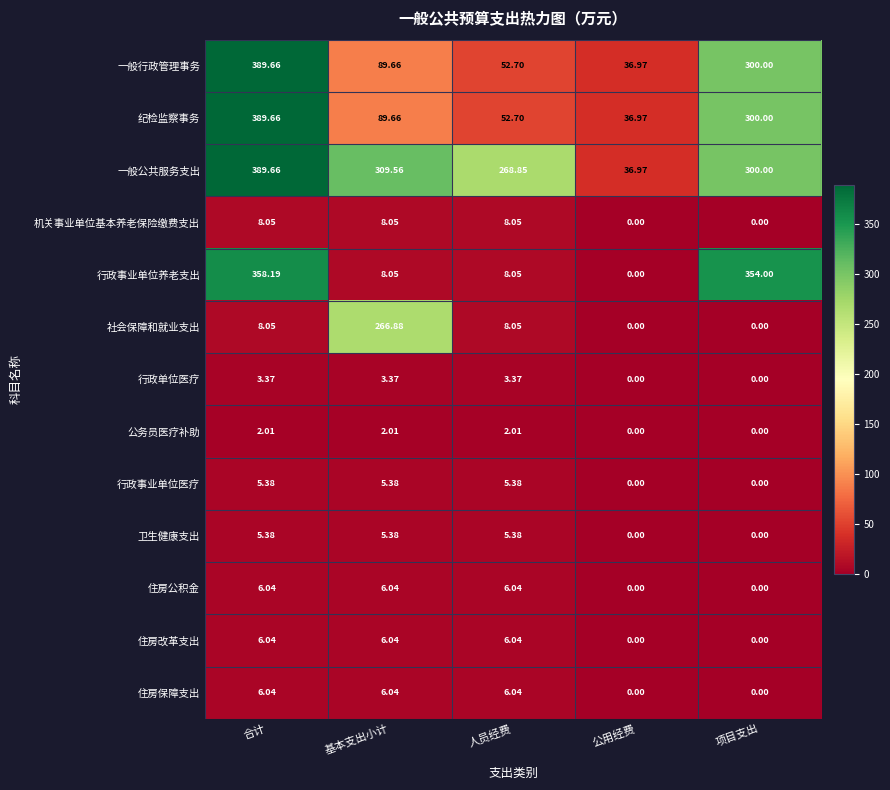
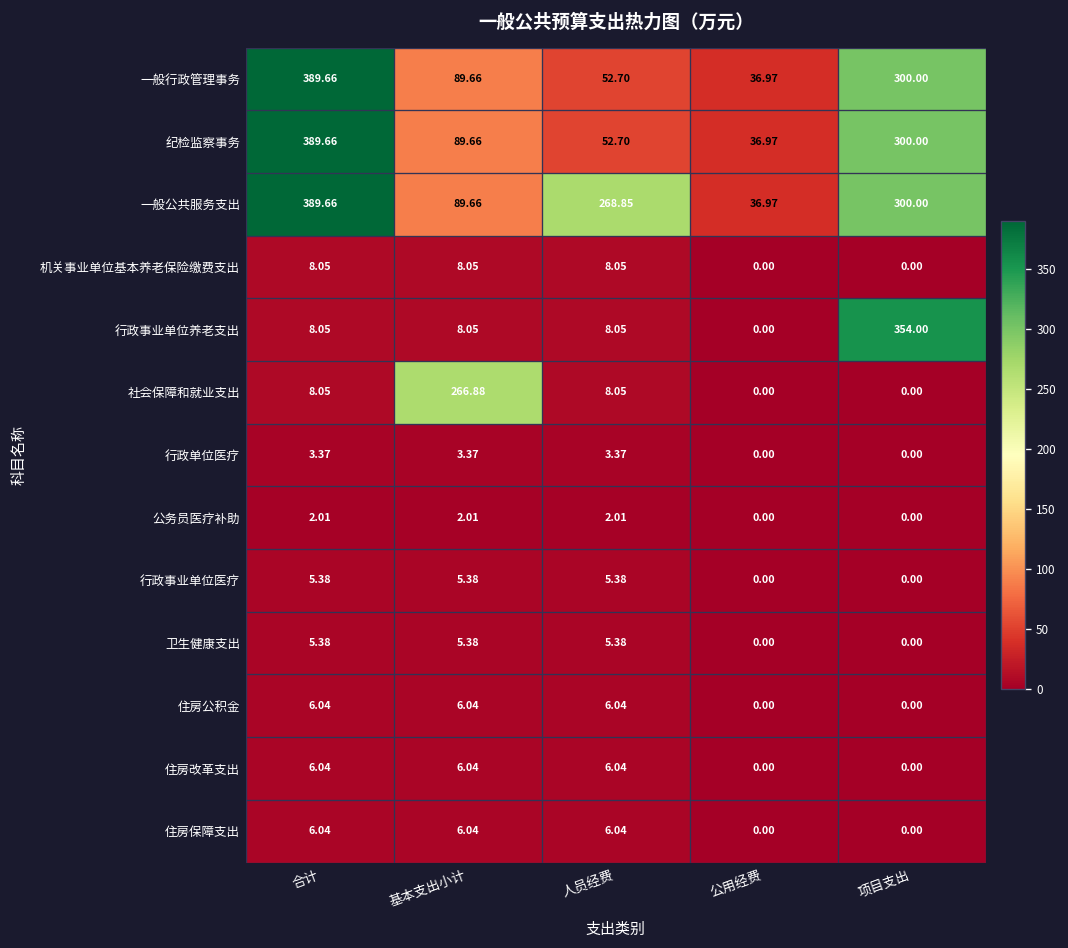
  {
    "一般行政管理事务": {
      "合计": 389.66,
      "基本支出小计": 89.66,
      "人员经费": 52.70,
      "公用经费": 36.97,
      "项目支出": 300.00
    },
    "纪检监察事务": {
      "合计": 389.66,
      "基本支出小计": 89.66,
      "人员经费": 52.70,
      "公用经费": 36.97,
      "项目支出": 300.00
    },
    "一般公共服务支出": {
      "合计": 389.66,
-     "基本支出小计": 309.56,
+     "基本支出小计": 89.66,
      "人员经费": 268.85,
      "公用经费": 36.97,
      "项目支出": 300.00
    },
    "机关事业单位基本养老保险缴费支出": {
      "合计": 8.05,
      "基本支出小计": 8.05,
      "人员经费": 8.05,
      "公用经费": 0.00,
      "项目支出": 0.00
    },
    "行政事业单位养老支出": {
-     "合计": 358.19,
+     "合计": 8.05,
      "基本支出小计": 8.05,
      "人员经费": 8.05,
      "公用经费": 0.00,
      "项目支出": 354.00
    },
    "社会保障和就业支出": {
      "合计": 8.05,
      "基本支出小计": 266.88,
      "人员经费": 8.05,
      "公用经费": 0.00,
      "项目支出": 0.00
    },
    "行政单位医疗": {
      "合计": 3.37,
      "基本支出小计": 3.37,
      "人员经费": 3.37,
      "公用经费": 0.00,
      "项目支出": 0.00
    },
    "公务员医疗补助": {
      "合计": 2.01,
      "基本支出小计": 2.01,
      "人员经费": 2.01,
      "公用经费": 0.00,
      "项目支出": 0.00
    },
    "行政事业单位医疗": {
      "合计": 5.38,
      "基本支出小计": 5.38,
      "人员经费": 5.38,
      "公用经费": 0.00,
      "项目支出": 0.00
    },
    "卫生健康支出": {
      "合计": 5.38,
      "基本支出小计": 5.38,
      "人员经费": 5.38,
      "公用经费": 0.00,
      "项目支出": 0.00
    },
    "住房公积金": {
      "合计": 6.04,
      "基本支出小计": 6.04,
      "人员经费": 6.04,
      "公用经费": 0.00,
      "项目支出": 0.00
    },
    "住房改革支出": {
      "合计": 6.04,
      "基本支出小计": 6.04,
      "人员经费": 6.04,
      "公用经费": 0.00,
      "项目支出": 0.00
    },
    "住房保障支出": {
      "合计": 6.04,
      "基本支出小计": 6.04,
      "人员经费": 6.04,
      "公用经费": 0.00,
      "项目支出": 0.00
    }
  }
